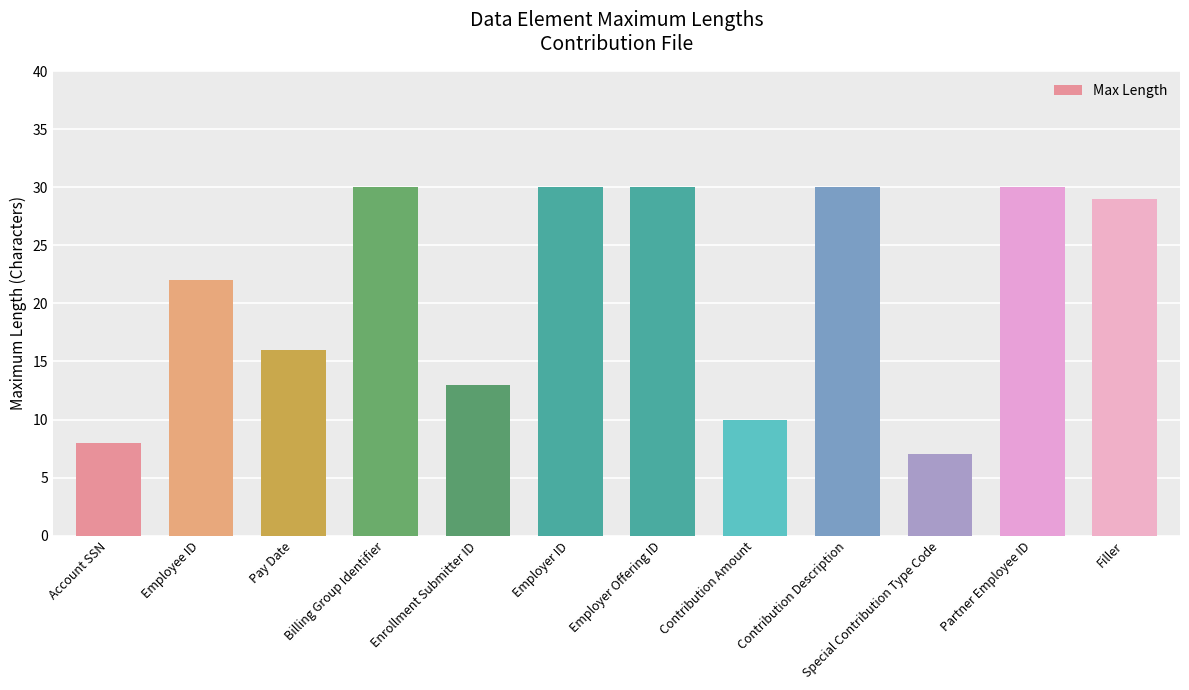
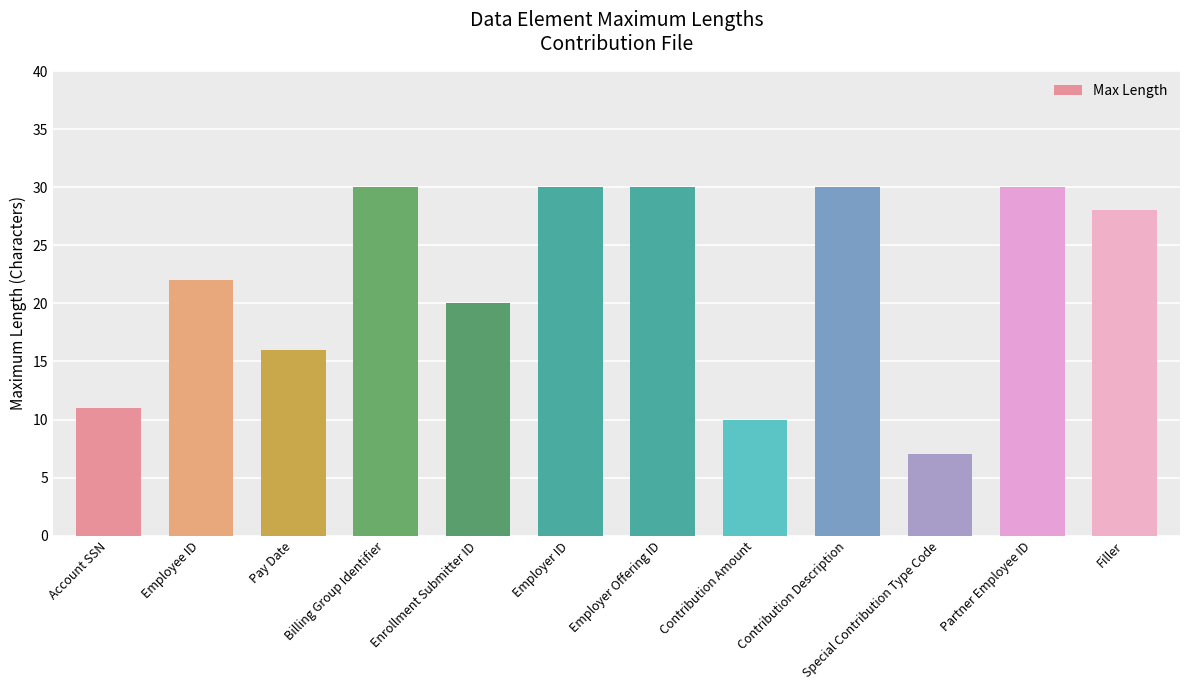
  {
-   "Account SSN": 8,
+   "Account SSN": 11,
    "Employee ID": 22,
    "Pay Date": 16,
    "Billing Group Identifier": 30,
-   "Enrollment Submitter ID": 13,
+   "Enrollment Submitter ID": 20,
    "Employer ID": 30,
    "Employer Offering ID": 30,
    "Contribution Amount": 10,
    "Contribution Description": 30,
    "Special Contribution Type Code": 7,
    "Partner Employee ID": 30,
-   "Filler": 29
+   "Filler": 28
  }
